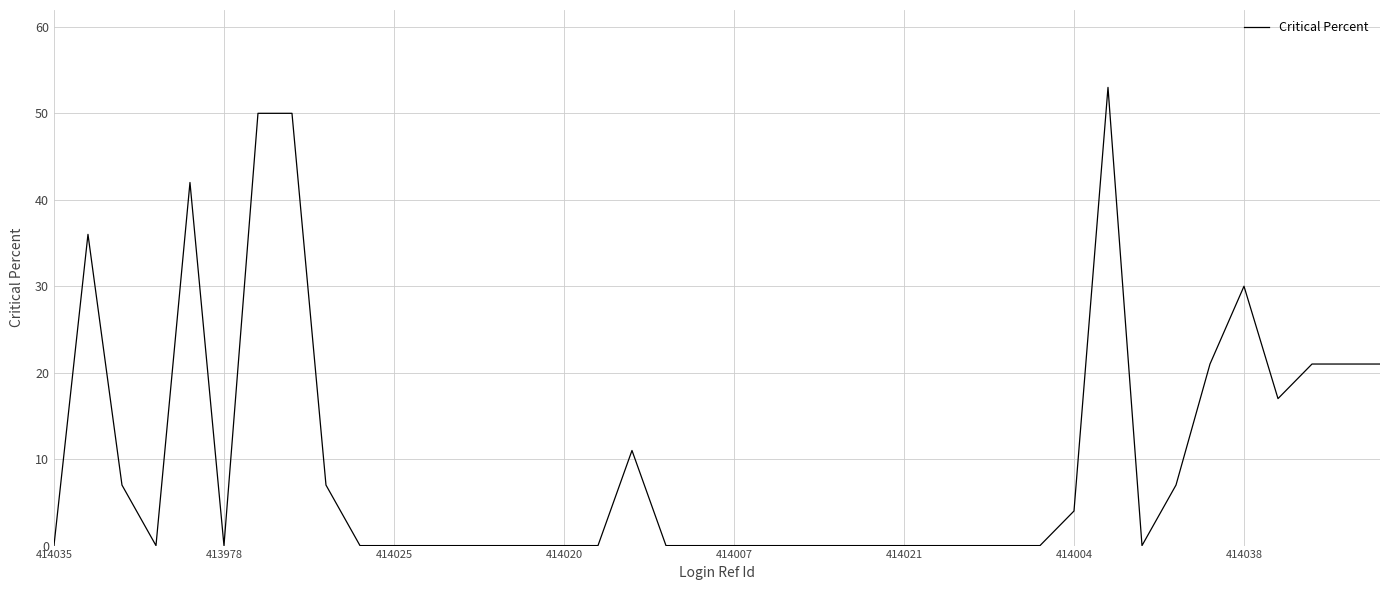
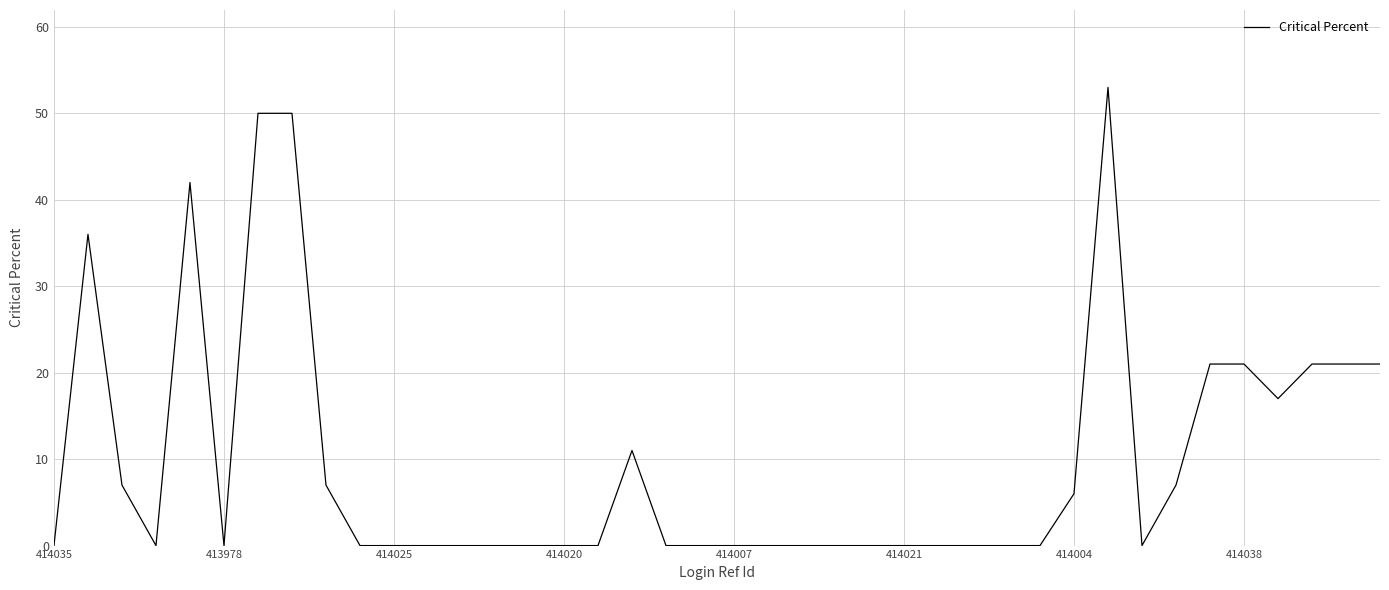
  {
    "414035": 0,
    "413978": 0,
    "414025": 0,
    "414020": 0,
    "414007": 0,
    "414021": 0,
-   "414004": 4,
-   "414038": 30
+   "414004": 6,
+   "414038": 21
  }
